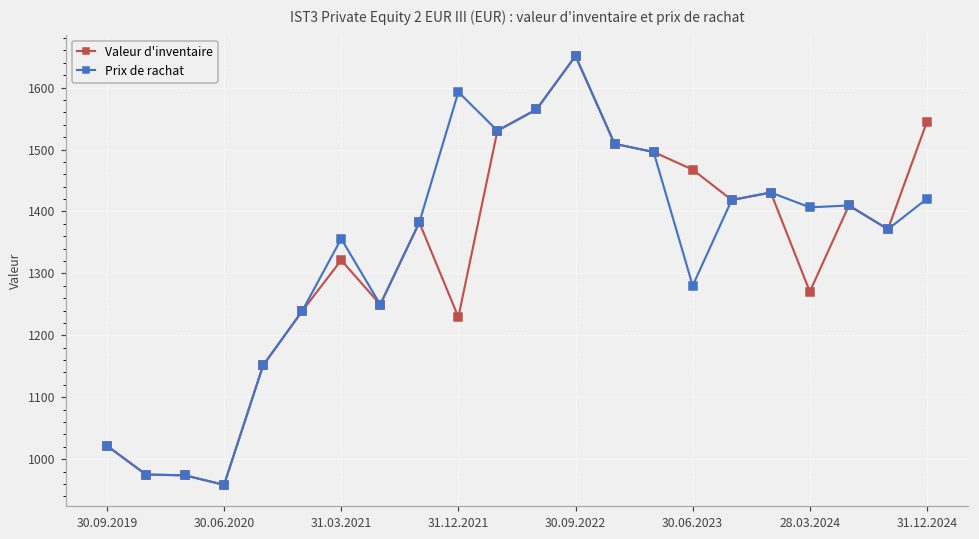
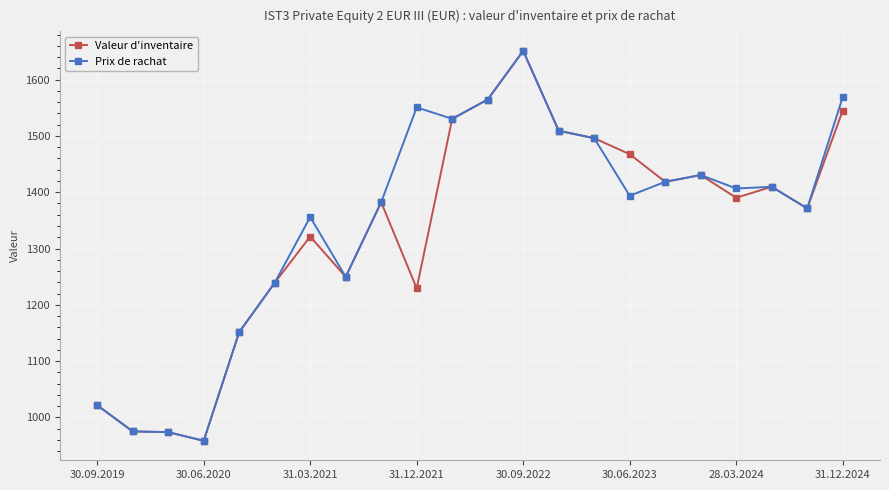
  {
    "Valeur d'inventaire": {
      "31.03.2021": 1320,
      "31.12.2021": 1230,
      "30.06.2023": 1470,
-     "28.03.2024": 1270,
+     "28.03.2024": 1390,
      "31.12.2024": 1550
    },
    "Prix de rachat": {
      "31.03.2021": 1360,
-     "31.12.2021": 1590,
-     "30.06.2023": 1280,
+     "31.12.2021": 1550,
+     "30.06.2023": 1390,
      "28.03.2024": 1410,
-     "31.12.2024": 1420
+     "31.12.2024": 1570
    }
  }
